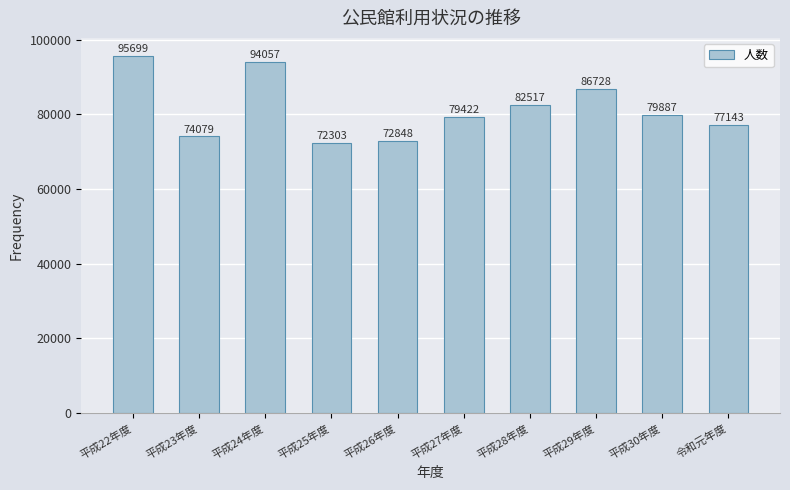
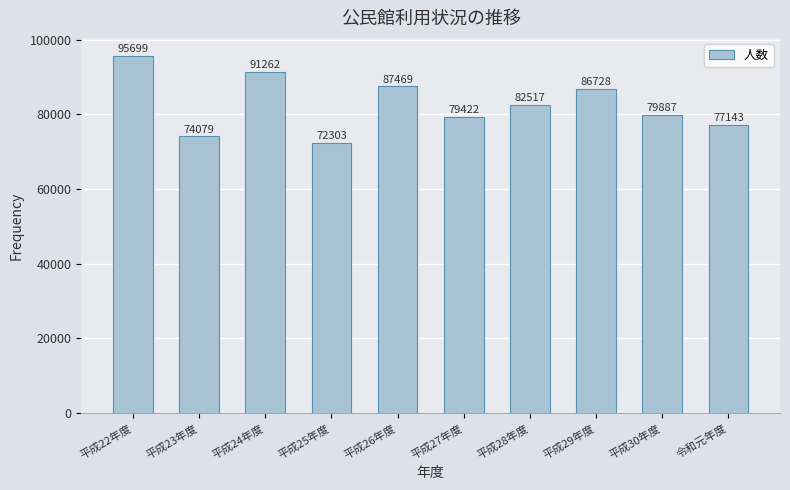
  {
    "平成22年度": 95699,
    "平成23年度": 74079,
-   "平成24年度": 94057,
+   "平成24年度": 91262,
    "平成25年度": 72303,
-   "平成26年度": 72848,
+   "平成26年度": 87469,
    "平成27年度": 79422,
    "平成28年度": 82517,
    "平成29年度": 86728,
    "平成30年度": 79887,
    "令和元年度": 77143
  }
